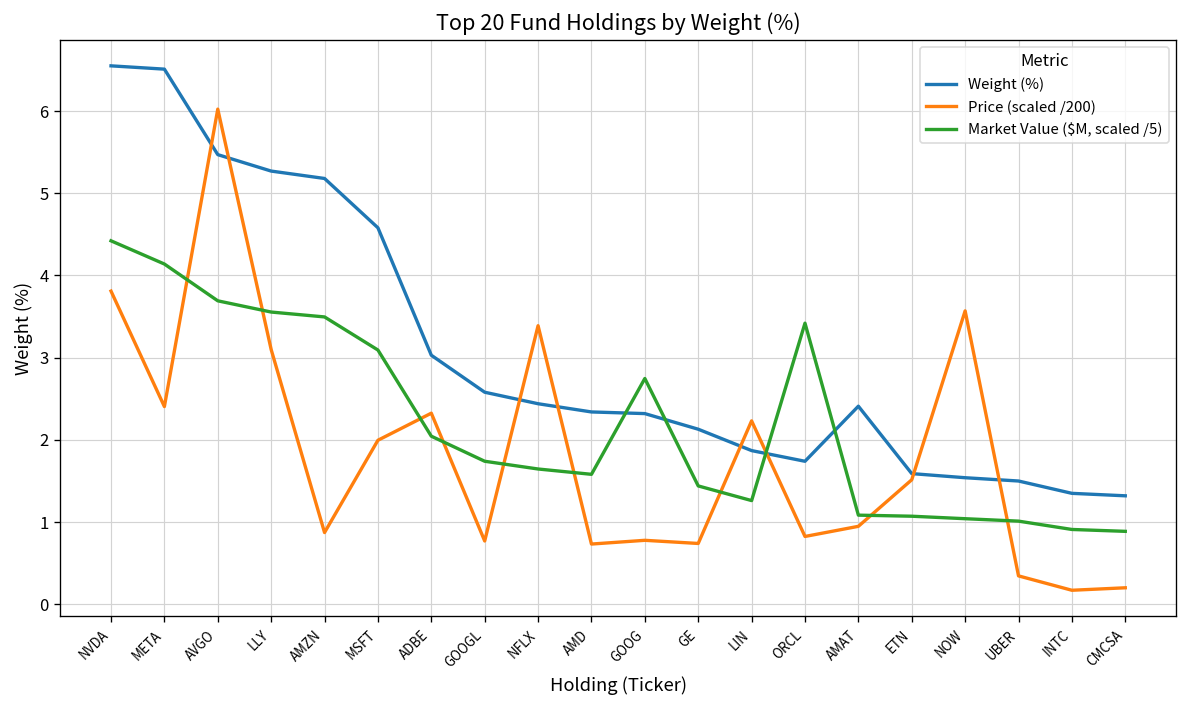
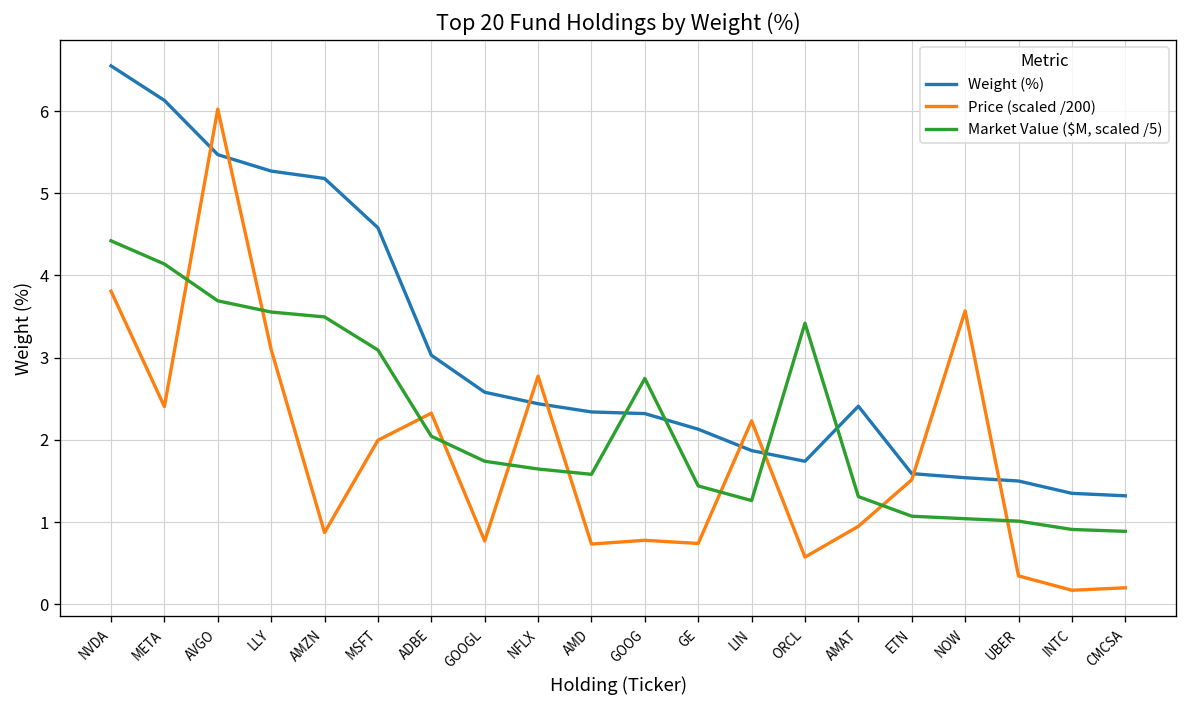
  {
    "Weight (%)": {
      "NVDA": 6.6,
-     "META": 6.5,
+     "META": 6.1,
      "AVGO": 5.5,
      "LLY": 5.3,
      "AMZN": 5.2,
      "MSFT": 4.6,
      "ADBE": 3.0,
      "GOOGL": 2.6,
      "NFLX": 2.4,
      "AMD": 2.3,
      "GOOG": 2.3,
      "GE": 2.1,
      "LIN": 1.9,
      "ORCL": 1.7,
      "AMAT": 2.4,
      "ETN": 1.6,
      "NOW": 1.5,
      "UBER": 1.5,
      "INTC": 1.4,
      "CMCSA": 1.3
    },
    "Price (scaled /200)": {
      "NVDA": 3.8,
      "META": 2.4,
      "AVGO": 6.0,
      "LLY": 3.1,
      "AMZN": 0.9,
      "MSFT": 2.0,
      "ADBE": 2.3,
      "GOOGL": 0.8,
-     "NFLX": 3.4,
+     "NFLX": 2.8,
      "AMD": 0.7,
      "GOOG": 0.8,
      "GE": 0.7,
      "LIN": 2.2,
-     "ORCL": 0.8,
+     "ORCL": 0.6,
      "AMAT": 0.9,
      "ETN": 1.5,
      "NOW": 3.6,
      "UBER": 0.3,
      "INTC": 0.2,
      "CMCSA": 0.2
    },
    "Market Value ($M, scaled /5)": {
      "NVDA": 4.4,
      "META": 4.1,
      "AVGO": 3.7,
      "LLY": 3.6,
      "AMZN": 3.5,
      "MSFT": 3.1,
      "ADBE": 2.0,
      "GOOGL": 1.7,
      "NFLX": 1.6,
      "AMD": 1.6,
      "GOOG": 2.7,
      "GE": 1.4,
      "LIN": 1.3,
      "ORCL": 3.4,
-     "AMAT": 1.1,
+     "AMAT": 1.3,
      "ETN": 1.1,
      "NOW": 1.0,
      "UBER": 1.0,
      "INTC": 0.9,
      "CMCSA": 0.9
    }
  }
